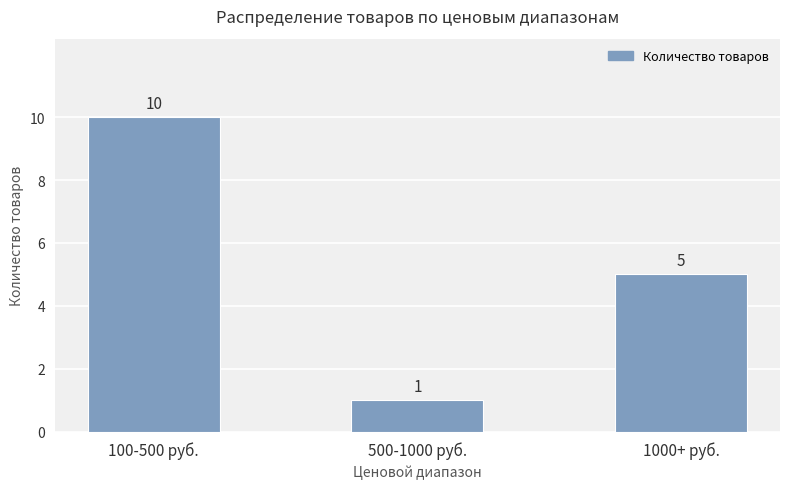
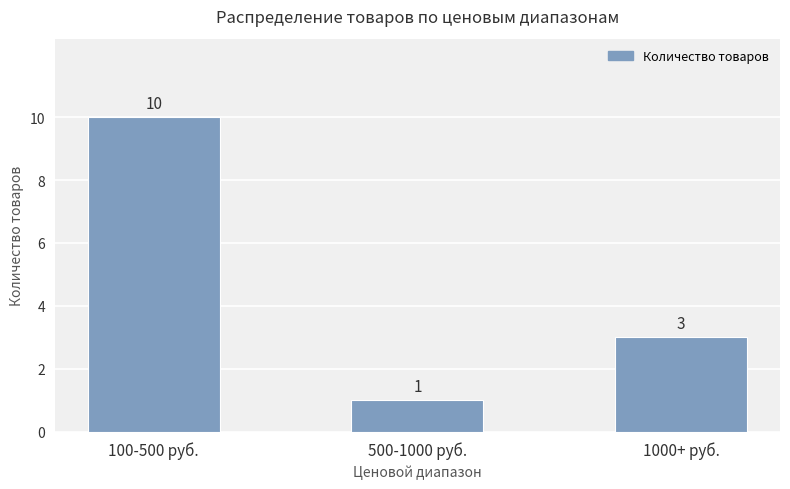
  {
    "100-500 руб.": 10,
    "500-1000 руб.": 1,
-   "1000+ руб.": 5
+   "1000+ руб.": 3
  }
